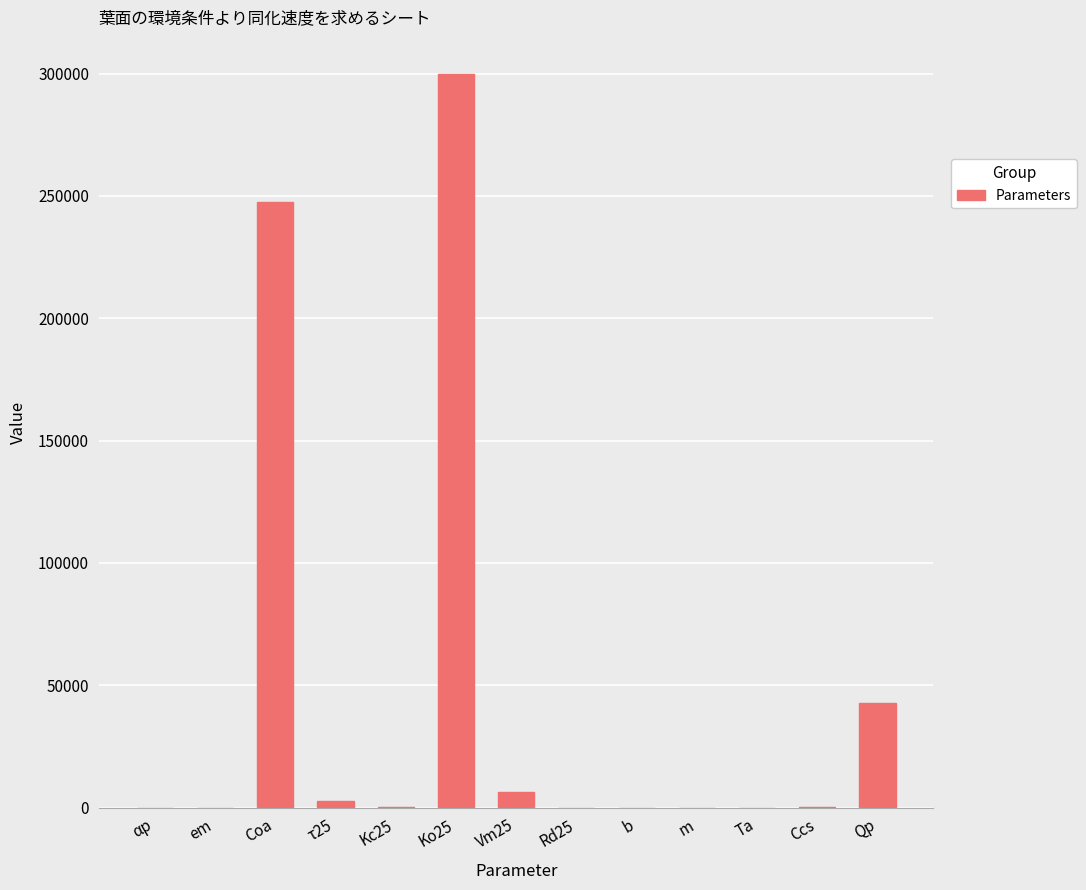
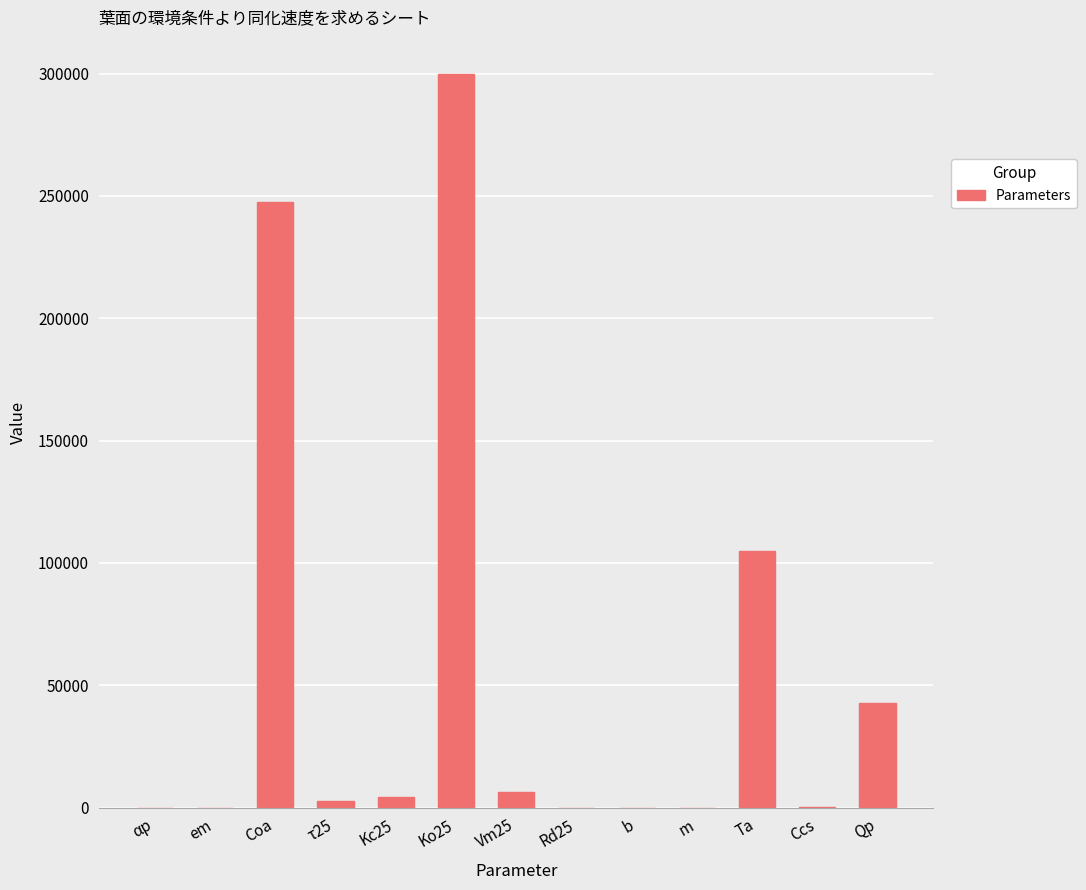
  {
    "Coa": 248000,
    "τ25": 3000,
-   "Kc25": 0,
+   "Kc25": 4000,
    "Ko25": 300000,
    "Vm25": 6000,
-   "Ta": 0,
+   "Ta": 105000,
    "Qp": 43000
  }
